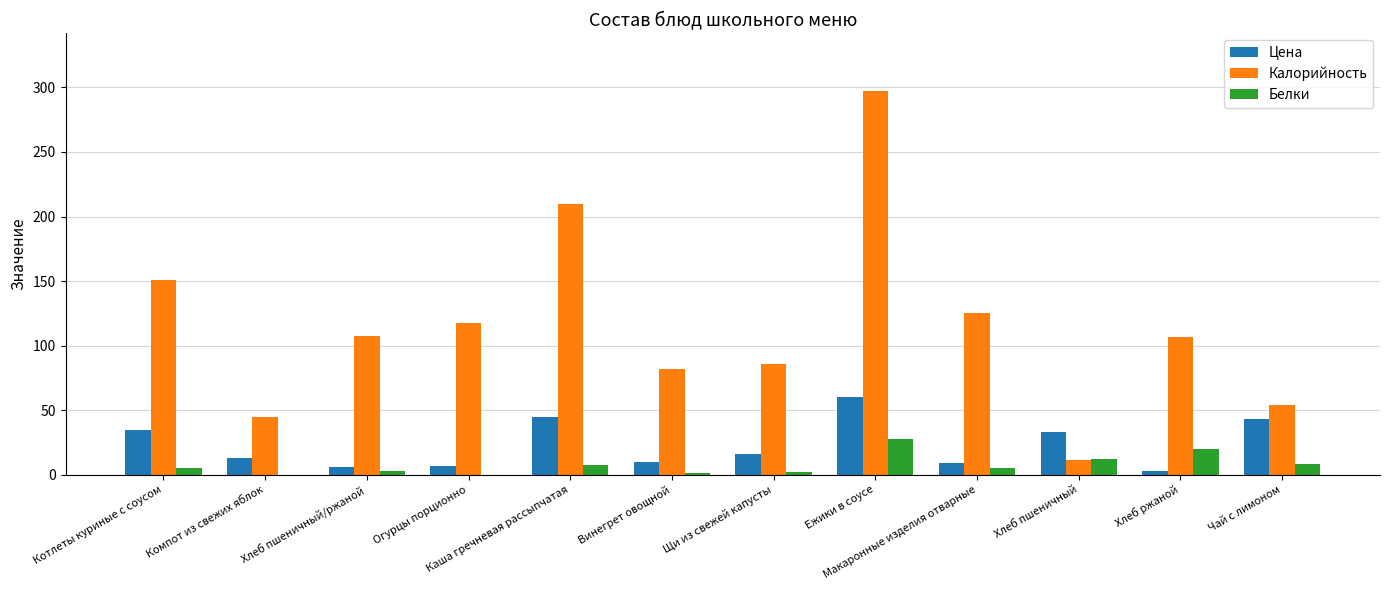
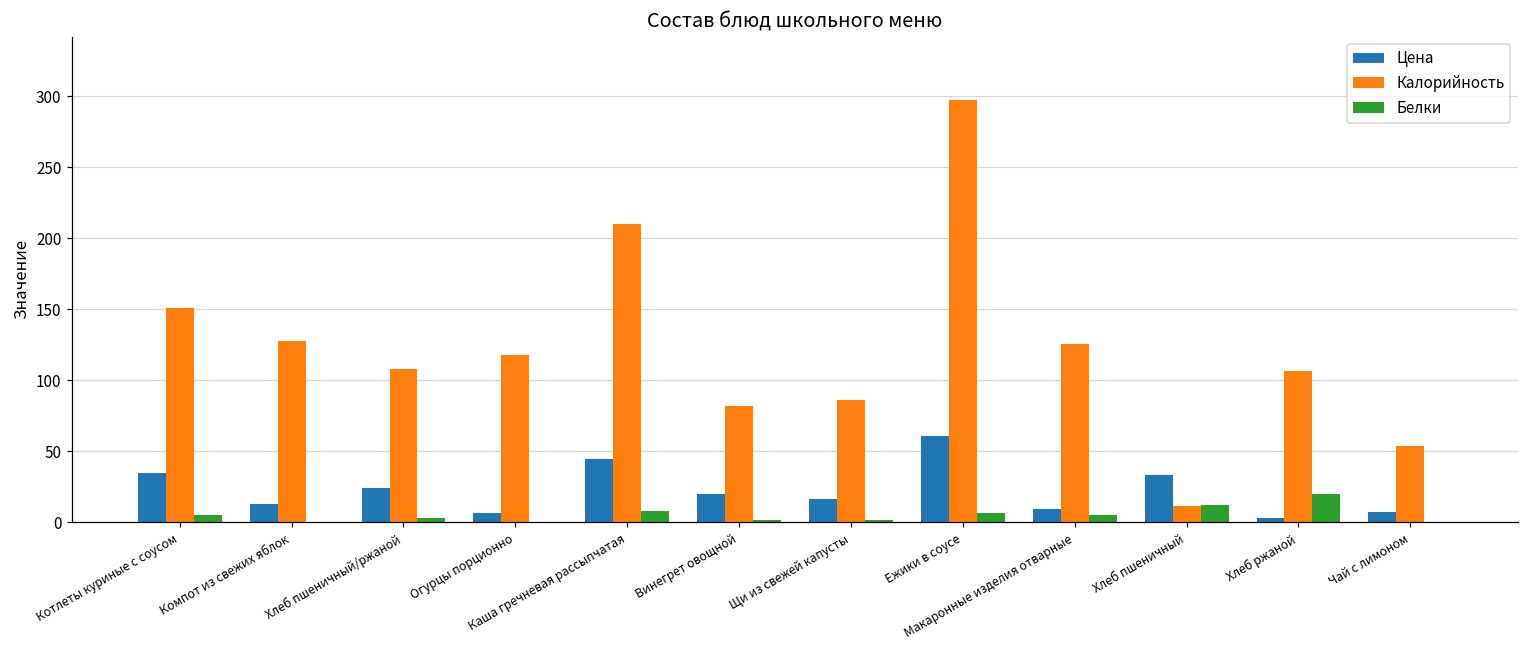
  {
    "Цена": {
      "Котлеты куриные с соусом": 35,
      "Компот из свежих яблок": 13,
-     "Хлеб пшеничный/ржаной": 6,
+     "Хлеб пшеничный/ржаной": 24,
      "Огурцы порционно": 7,
      "Каша гречневая рассыпчатая": 45,
-     "Винегрет овощной": 10,
+     "Винегрет овощной": 20,
      "Щи из свежей капусты": 16,
      "Ежики в соусе": 61,
      "Макаронные изделия отварные": 9,
      "Хлеб пшеничный": 33,
      "Хлеб ржаной": 3,
-     "Чай с лимоном": 43
+     "Чай с лимоном": 7
    },
    "Калорийность": {
      "Котлеты куриные с соусом": 151,
-     "Компот из свежих яблок": 45,
+     "Компот из свежих яблок": 128,
      "Хлеб пшеничный/ржаной": 108,
      "Огурцы порционно": 118,
      "Каша гречневая рассыпчатая": 210,
      "Винегрет овощной": 82,
      "Щи из свежей капусты": 86,
      "Ежики в соусе": 297,
      "Макаронные изделия отварные": 126,
      "Хлеб пшеничный": 11,
      "Хлеб ржаной": 107,
      "Чай с лимоном": 54
    },
    "Белки": {
      "Котлеты куриные с соусом": 5,
      "Хлеб пшеничный/ржаной": 3,
      "Каша гречневая рассыпчатая": 8,
-     "Ежики в соусе": 27,
+     "Ежики в соусе": 7,
      "Макаронные изделия отварные": 5,
      "Хлеб пшеничный": 12,
      "Хлеб ржаной": 20,
-     "Чай с лимоном": 9
+     "Чай с лимоном": 0
    }
  }
